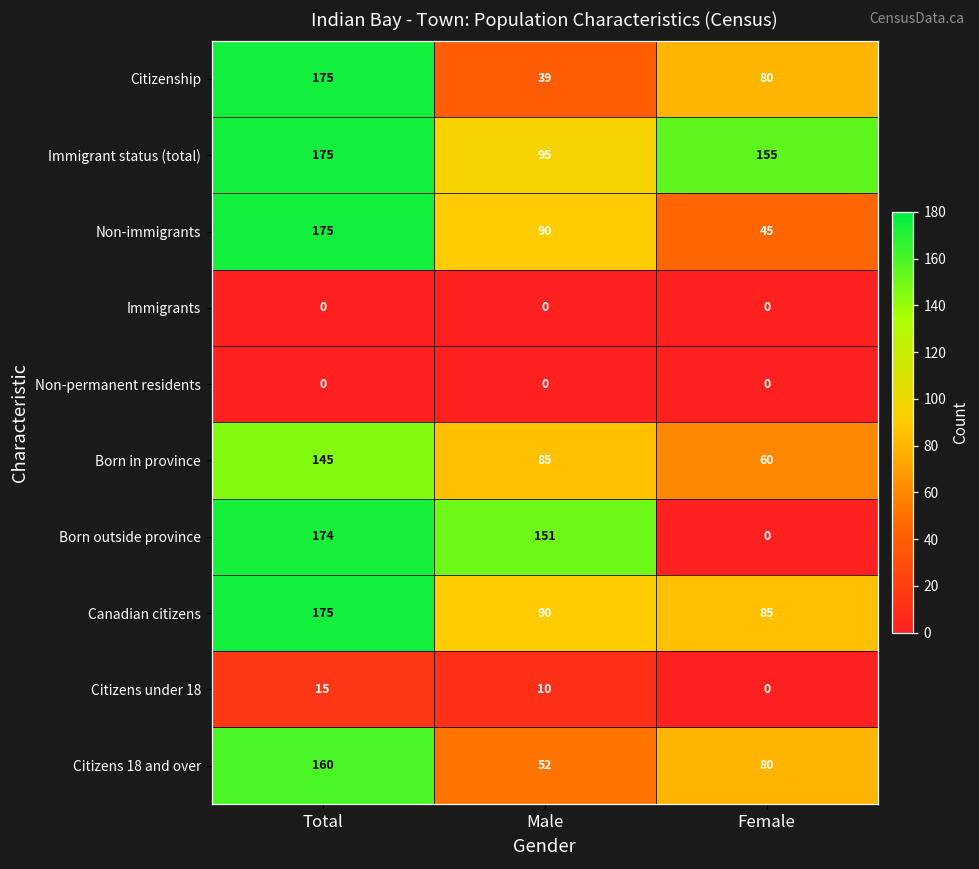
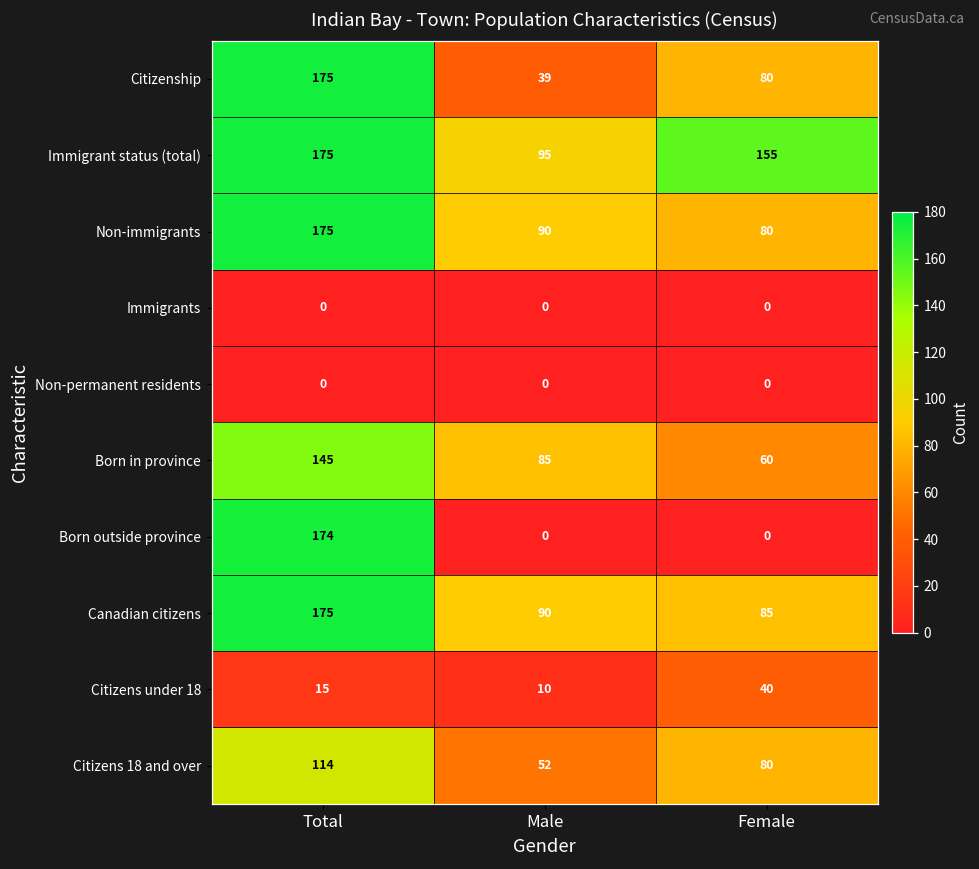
  {
    "Citizenship": {
      "Total": 175,
      "Male": 39,
      "Female": 80
    },
    "Immigrant status (total)": {
      "Total": 175,
      "Male": 95,
      "Female": 155
    },
    "Non-immigrants": {
      "Total": 175,
      "Male": 90,
-     "Female": 45
+     "Female": 80
    },
    "Immigrants": {
      "Total": 0,
      "Male": 0,
      "Female": 0
    },
    "Non-permanent residents": {
      "Total": 0,
      "Male": 0,
      "Female": 0
    },
    "Born in province": {
      "Total": 145,
      "Male": 85,
      "Female": 60
    },
    "Born outside province": {
      "Total": 174,
-     "Male": 151,
+     "Male": 0,
      "Female": 0
    },
    "Canadian citizens": {
      "Total": 175,
      "Male": 90,
      "Female": 85
    },
    "Citizens under 18": {
      "Total": 15,
      "Male": 10,
-     "Female": 0
+     "Female": 40
    },
    "Citizens 18 and over": {
-     "Total": 160,
+     "Total": 114,
      "Male": 52,
      "Female": 80
    }
  }
